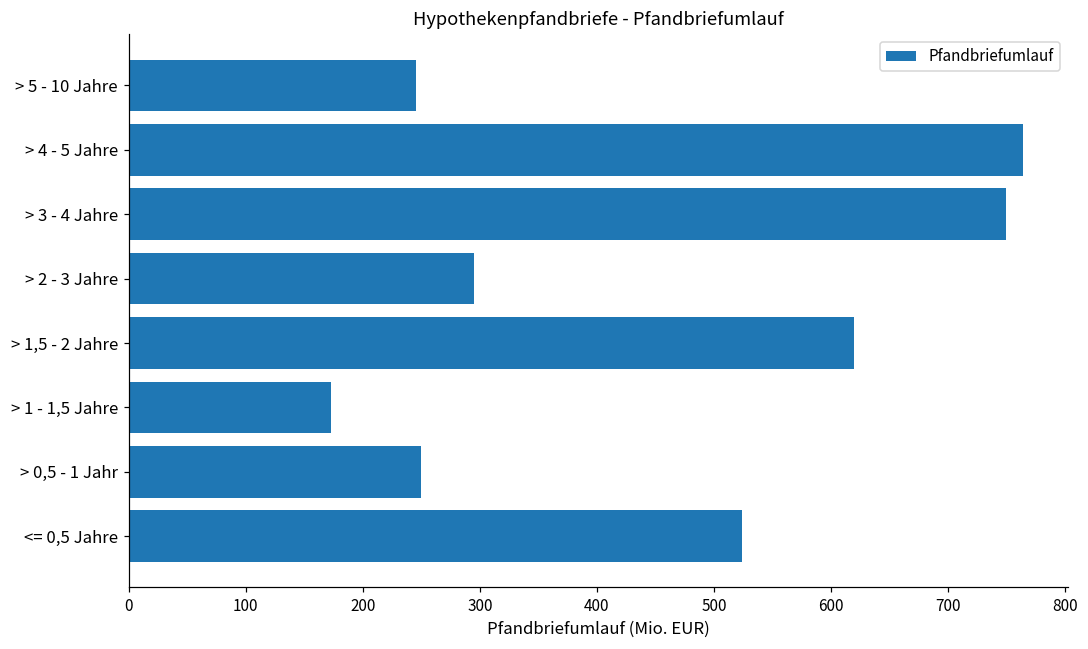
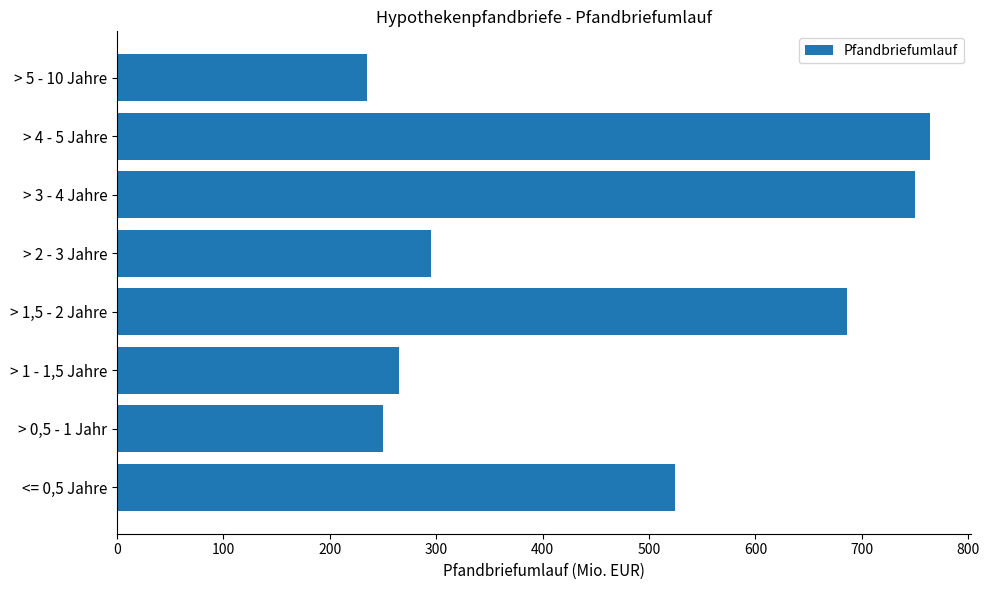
  {
-   "> 5 - 10 Jahre": 245,
+   "> 5 - 10 Jahre": 235,
    "> 4 - 5 Jahre": 764,
    "> 3 - 4 Jahre": 750,
    "> 2 - 3 Jahre": 295,
-   "> 1,5 - 2 Jahre": 620,
-   "> 1 - 1,5 Jahre": 173,
+   "> 1,5 - 2 Jahre": 686,
+   "> 1 - 1,5 Jahre": 265,
    "> 0,5 - 1 Jahr": 250,
    "<= 0,5 Jahre": 524
  }
